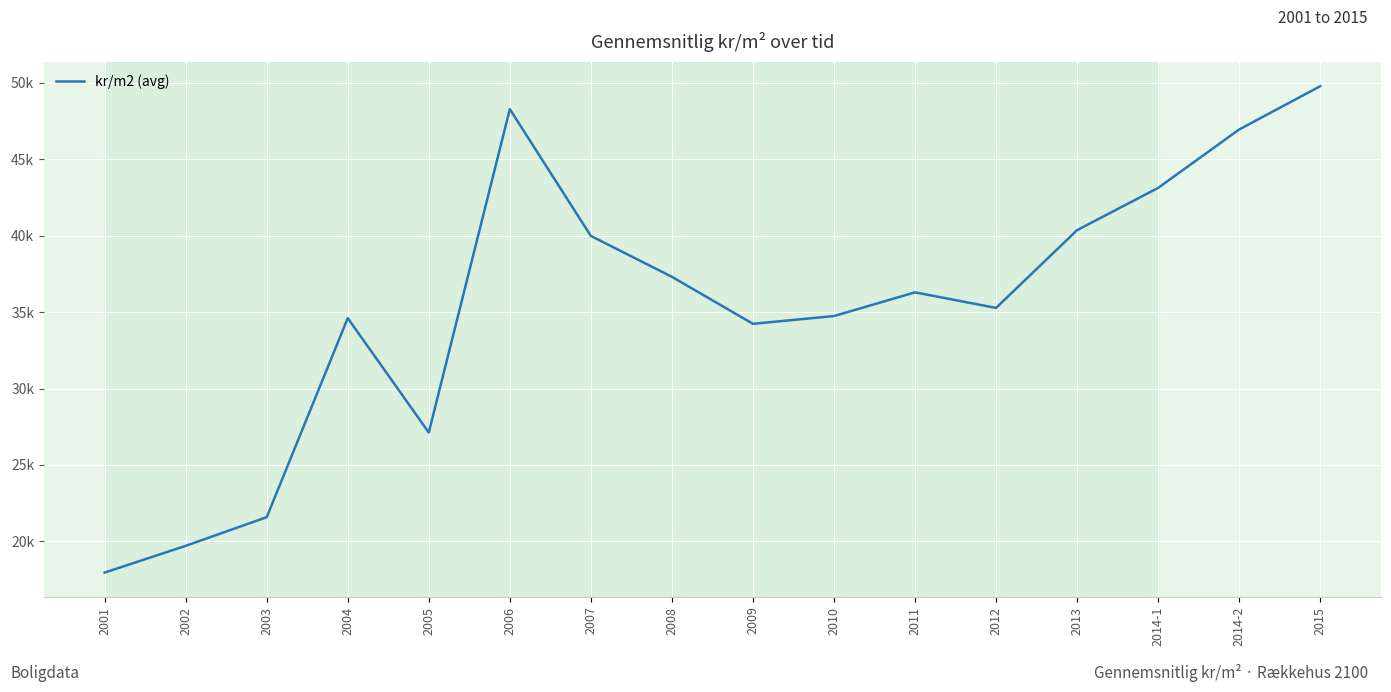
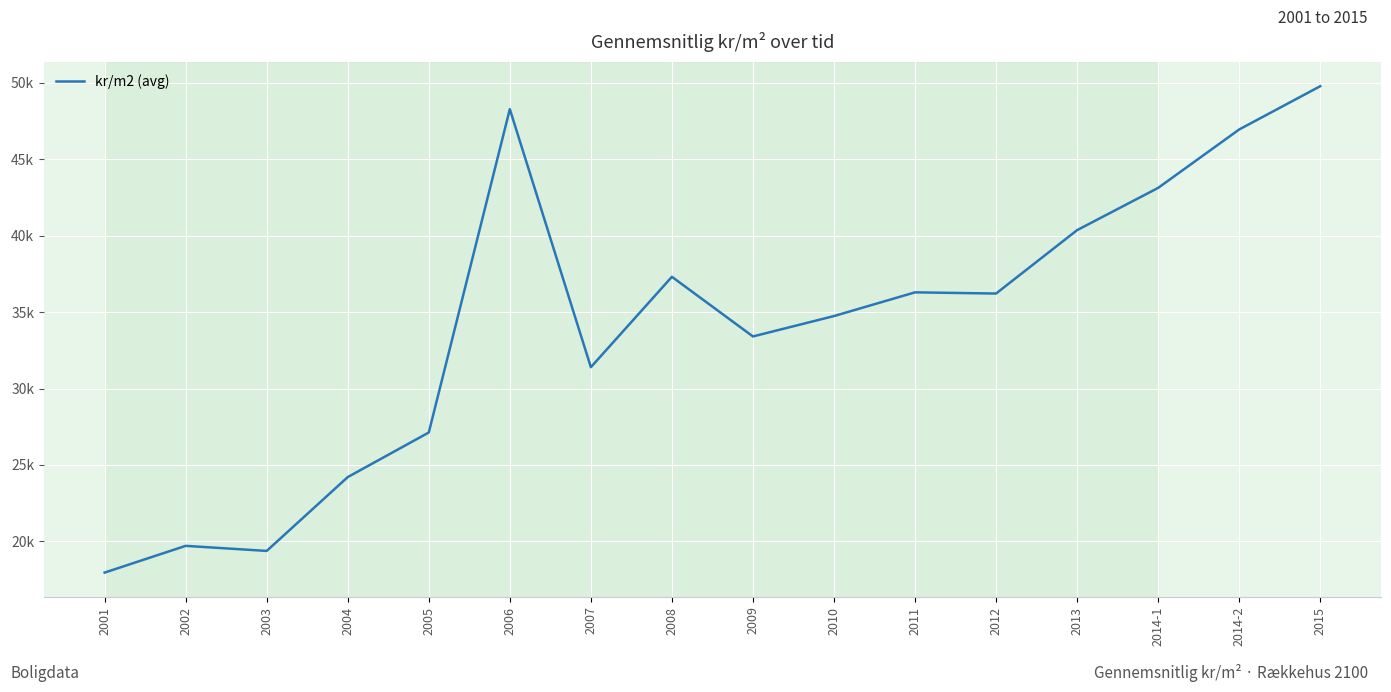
  {
    "2001": 18000,
    "2002": 19700,
-   "2003": 21600,
-   "2004": 34600,
+   "2003": 19400,
+   "2004": 24200,
    "2005": 27100,
    "2006": 48300,
-   "2007": 40000,
+   "2007": 31400,
    "2008": 37300,
-   "2009": 34200,
+   "2009": 33400,
    "2010": 34700,
    "2011": 36300,
-   "2012": 35300,
+   "2012": 36200,
    "2013": 40400,
    "2014-1": 43100,
    "2014-2": 47000,
    "2015": 49800
  }
